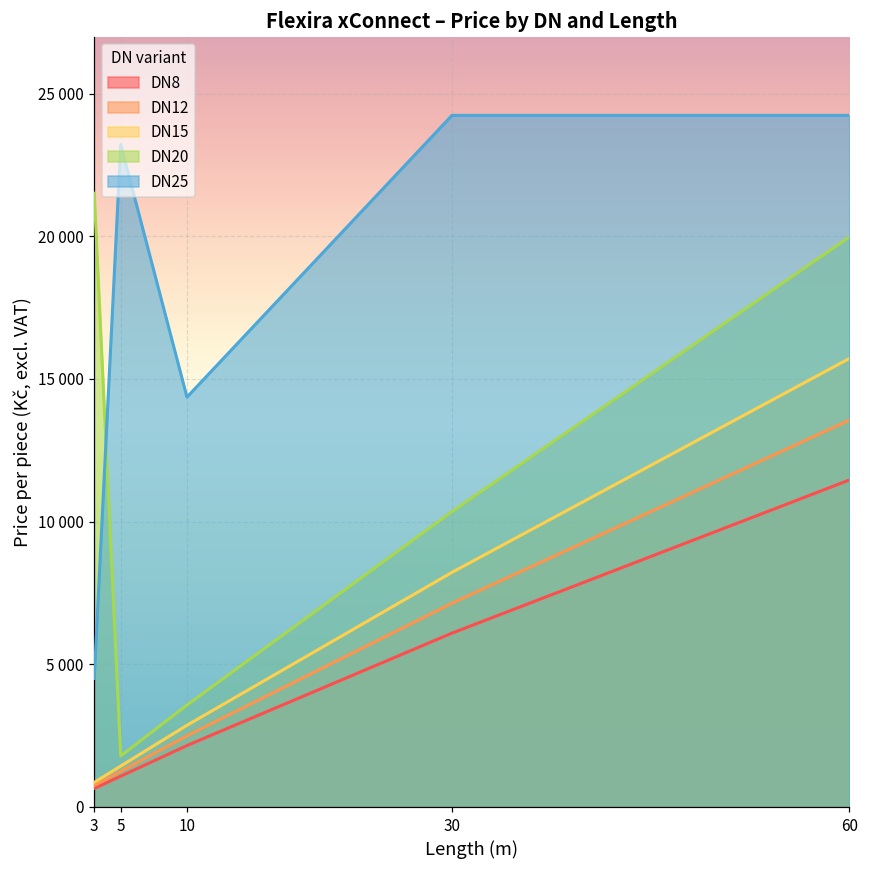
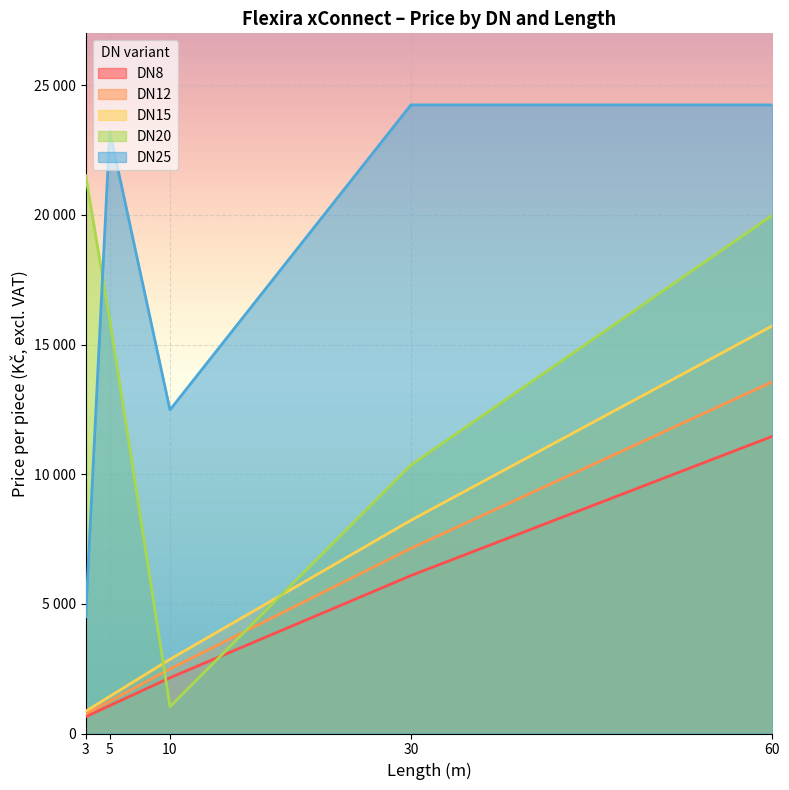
  {
    "DN20": {
      "3": 21500,
-     "5": 1800,
-     "10": 3600,
+     "5": 16000,
+     "10": 1000,
      "30": 10400,
      "60": 20000
    },
    "DN25": {
      "3": 4500,
-     "10": 14400,
+     "10": 12500,
      "30": 24200,
      "60": 24200
    }
  }
